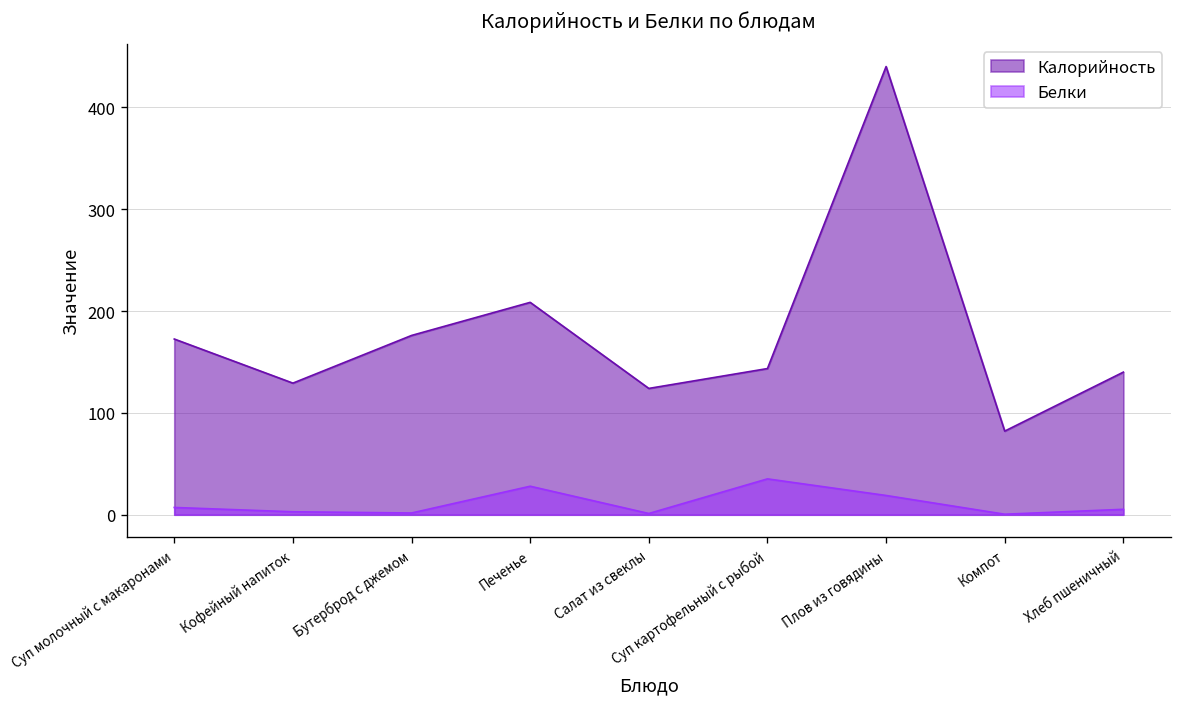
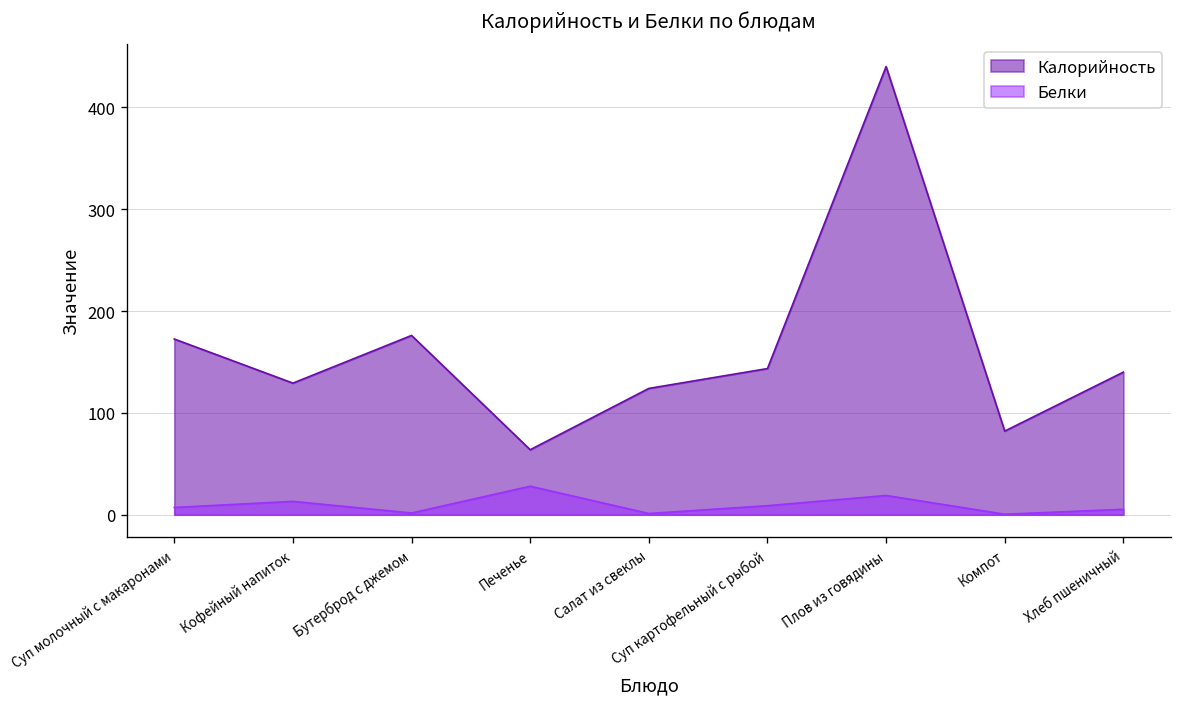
  {
    "Калорийность": {
      "Суп молочный с макаронами": 170,
      "Кофейный напиток": 130,
      "Бутерброд с джемом": 180,
-     "Печенье": 210,
+     "Печенье": 60,
      "Салат из свеклы": 120,
      "Суп картофельный с рыбой": 140,
      "Плов из говядины": 440,
      "Компот": 80,
      "Хлеб пшеничный": 140
    },
    "Белки": {
      "Суп молочный с макаронами": 10,
-     "Кофейный напиток": 0,
+     "Кофейный напиток": 10,
      "Бутерброд с джемом": 0,
      "Печенье": 30,
      "Салат из свеклы": 0,
-     "Суп картофельный с рыбой": 40,
+     "Суп картофельный с рыбой": 10,
      "Плов из говядины": 20,
      "Компот": 0,
      "Хлеб пшеничный": 10
    }
  }
